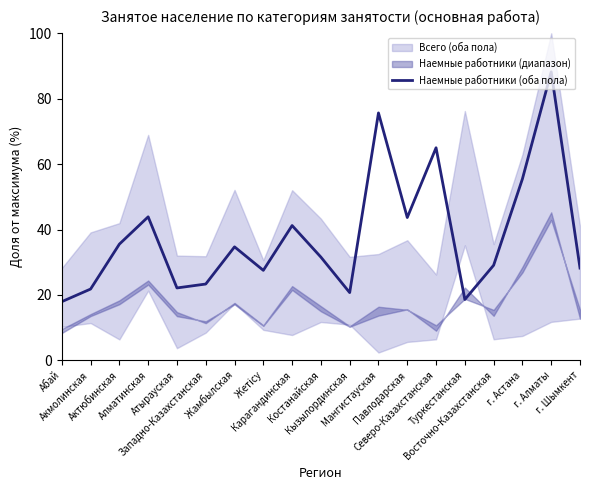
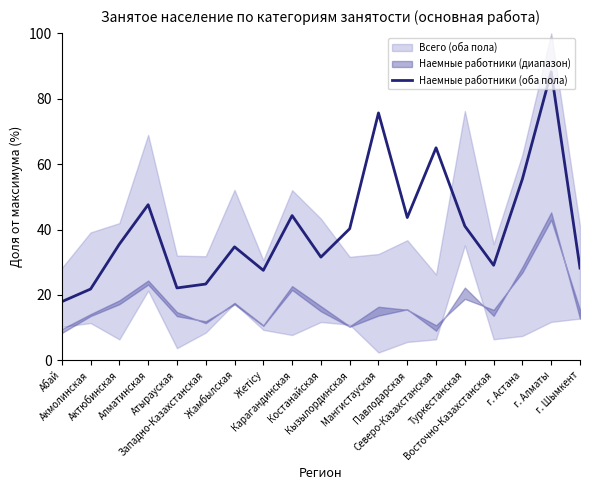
  {
    "Наемные работники (оба пола)": {
      "Абай": 18,
      "Акмолинская": 22,
      "Актюбинская": 36,
-     "Алматинская": 44,
+     "Алматинская": 48,
      "Атырауская": 22,
      "Западно-Казахстанская": 23,
      "Жамбылская": 35,
      "Жетісу": 28,
-     "Карагандинская": 41,
+     "Карагандинская": 44,
      "Костанайская": 32,
-     "Кызылординская": 21,
+     "Кызылординская": 40,
      "Мангистауская": 76,
      "Павлодарская": 44,
      "Северо-Казахстанская": 65,
-     "Туркестанская": 19,
+     "Туркестанская": 41,
      "Восточно-Казахстанская": 29,
      "г. Астана": 55,
      "г. Шымкент": 28
    }
  }
